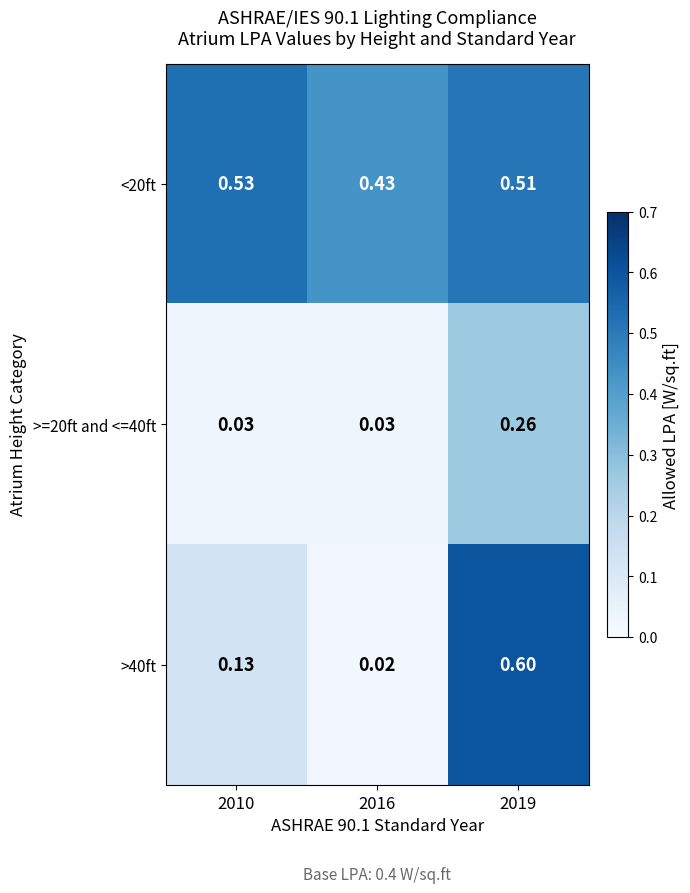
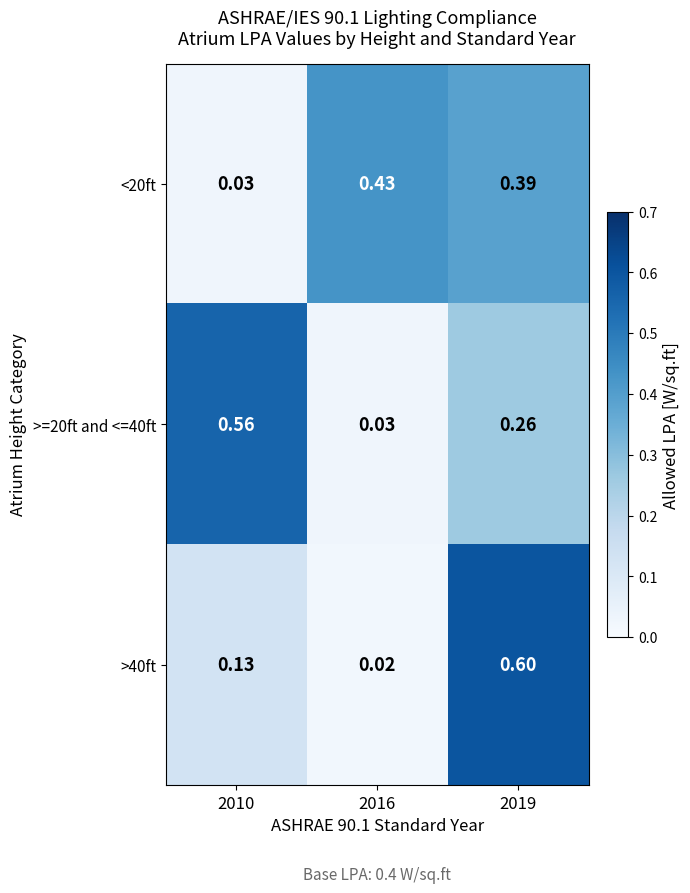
  {
    "<20ft": {
-     "2010": 0.53,
+     "2010": 0.03,
      "2016": 0.43,
-     "2019": 0.51
+     "2019": 0.39
    },
    ">=20ft and <=40ft": {
-     "2010": 0.03,
+     "2010": 0.56,
      "2016": 0.03,
      "2019": 0.26
    },
    ">40ft": {
      "2010": 0.13,
      "2016": 0.02,
      "2019": 0.60
    }
  }
